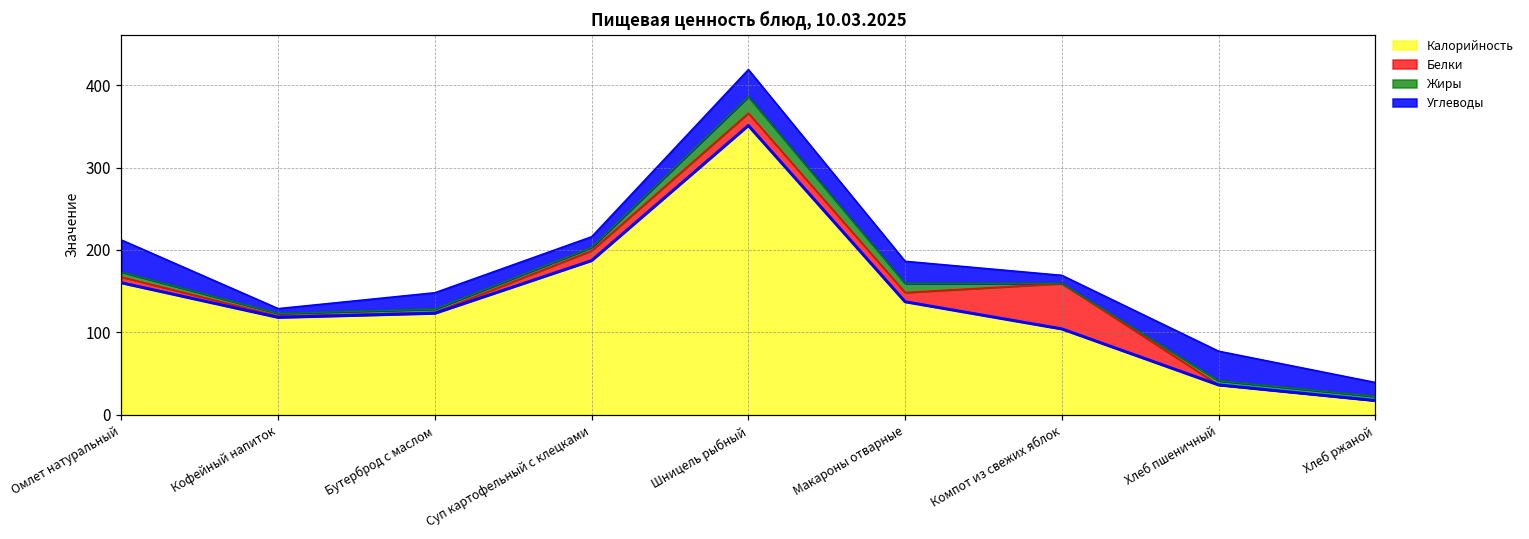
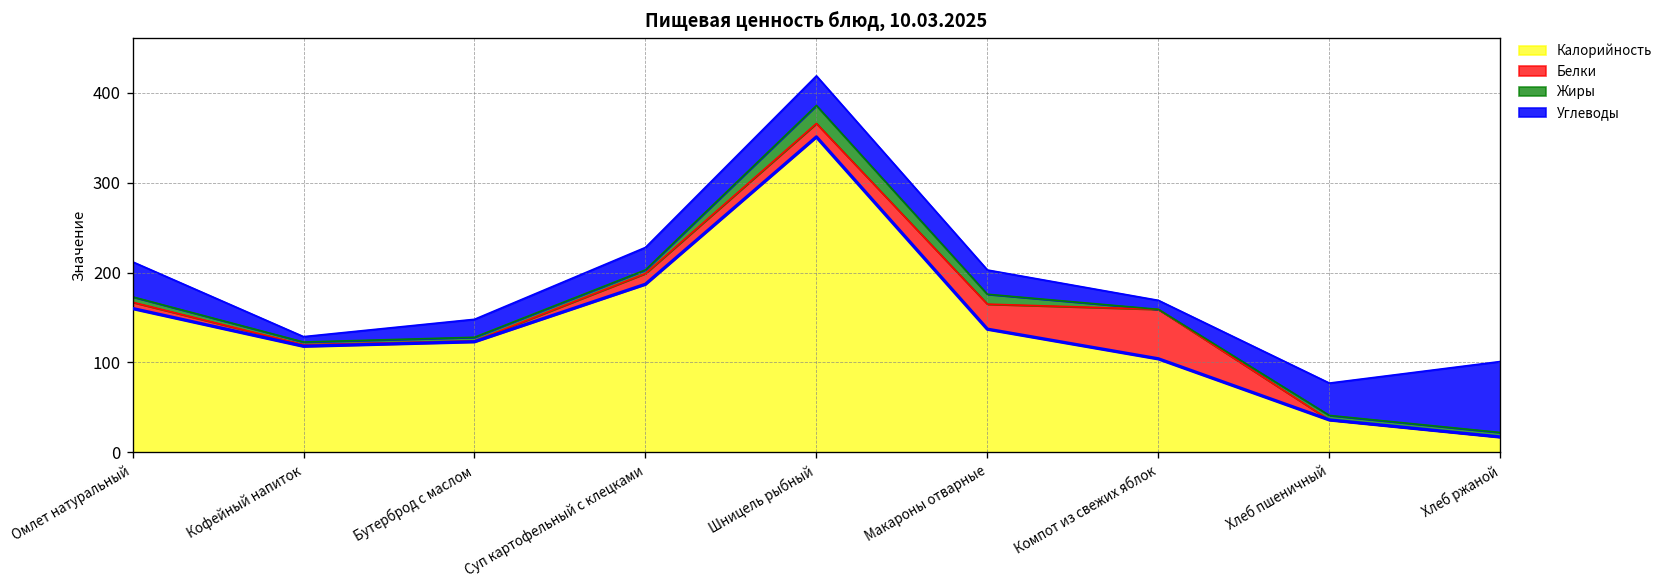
  {
    "Калорийность": {
      "Омлет натуральный": 160,
      "Суп картофельный с клецками": 190,
      "Шницель рыбный": 350,
      "Макароны отварные": 140,
      "Компот из свежих яблок": 100
    },
    "Белки": {
      "Омлет натуральный": 10,
      "Суп картофельный с клецками": 10,
      "Шницель рыбный": 20,
-     "Макароны отварные": 10
+     "Макароны отварные": 30
    },
    "Жиры": {
      "Омлет натуральный": 10,
      "Бутерброд с маслом": 0,
      "Суп картофельный с клецками": 0,
      "Шницель рыбный": 20,
      "Макароны отварные": 10,
      "Хлеб пшеничный": 10,
      "Хлеб ржаной": 10
    },
    "Углеводы": {
      "Омлет натуральный": 40,
      "Кофейный напиток": 10,
      "Бутерброд с маслом": 20,
-     "Суп картофельный с клецками": 10,
+     "Суп картофельный с клецками": 30,
      "Шницель рыбный": 30,
      "Макароны отварные": 30,
      "Компот из свежих яблок": 10,
      "Хлеб пшеничный": 40,
-     "Хлеб ржаной": 20
+     "Хлеб ржаной": 80
    }
  }
